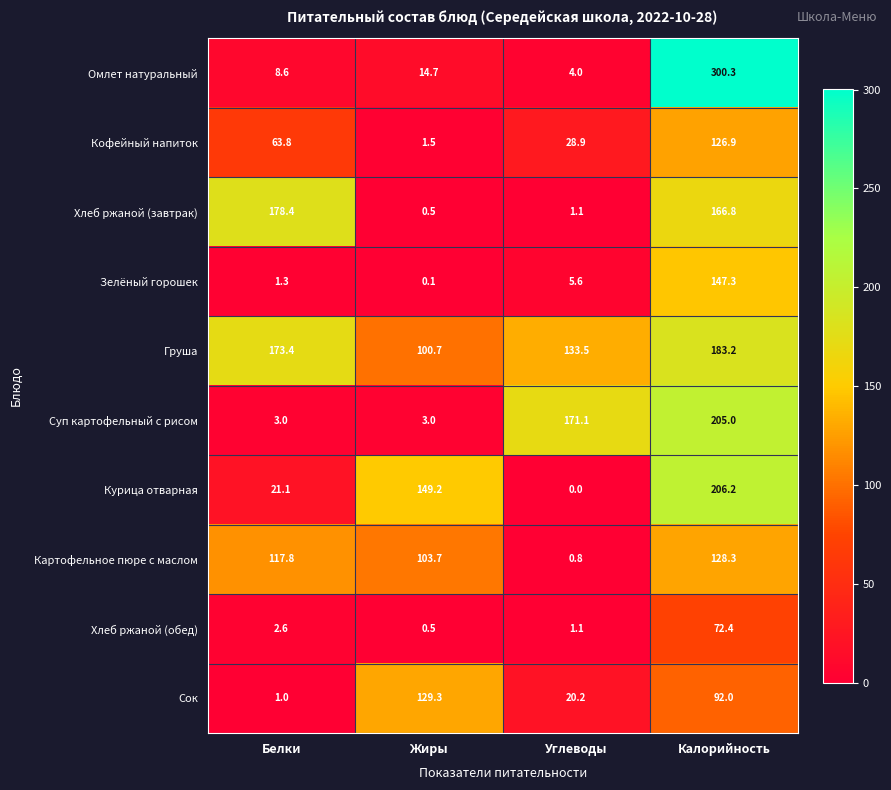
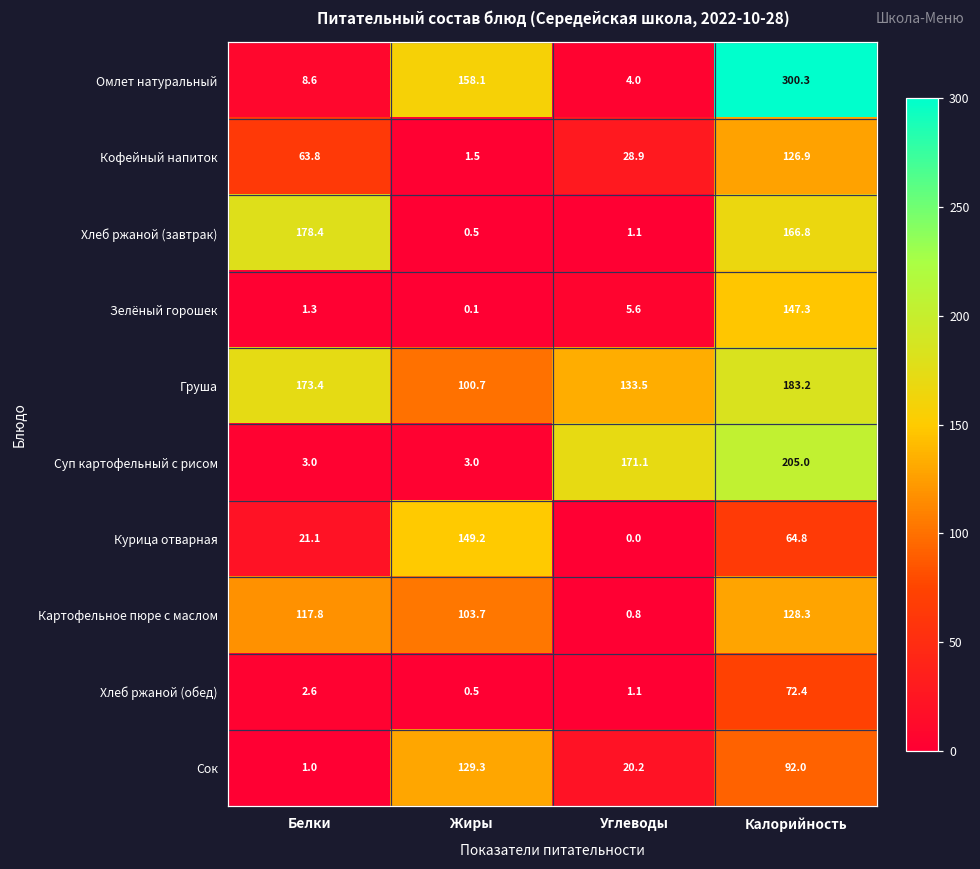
  {
    "Омлет натуральный": {
      "Белки": 8.6,
-     "Жиры": 14.7,
+     "Жиры": 158.1,
      "Углеводы": 4.0,
      "Калорийность": 300.3
    },
    "Кофейный напиток": {
      "Белки": 63.8,
      "Жиры": 1.5,
      "Углеводы": 28.9,
      "Калорийность": 126.9
    },
    "Хлеб ржаной (завтрак)": {
      "Белки": 178.4,
      "Жиры": 0.5,
      "Углеводы": 1.1,
      "Калорийность": 166.8
    },
    "Зелёный горошек": {
      "Белки": 1.3,
      "Жиры": 0.1,
      "Углеводы": 5.6,
      "Калорийность": 147.3
    },
    "Груша": {
      "Белки": 173.4,
      "Жиры": 100.7,
      "Углеводы": 133.5,
      "Калорийность": 183.2
    },
    "Суп картофельный с рисом": {
      "Белки": 3.0,
      "Жиры": 3.0,
      "Углеводы": 171.1,
      "Калорийность": 205.0
    },
    "Курица отварная": {
      "Белки": 21.1,
      "Жиры": 149.2,
      "Углеводы": 0.0,
-     "Калорийность": 206.2
+     "Калорийность": 64.8
    },
    "Картофельное пюре с маслом": {
      "Белки": 117.8,
      "Жиры": 103.7,
      "Углеводы": 0.8,
      "Калорийность": 128.3
    },
    "Хлеб ржаной (обед)": {
      "Белки": 2.6,
      "Жиры": 0.5,
      "Углеводы": 1.1,
      "Калорийность": 72.4
    },
    "Сок": {
      "Белки": 1.0,
      "Жиры": 129.3,
      "Углеводы": 20.2,
      "Калорийность": 92.0
    }
  }
